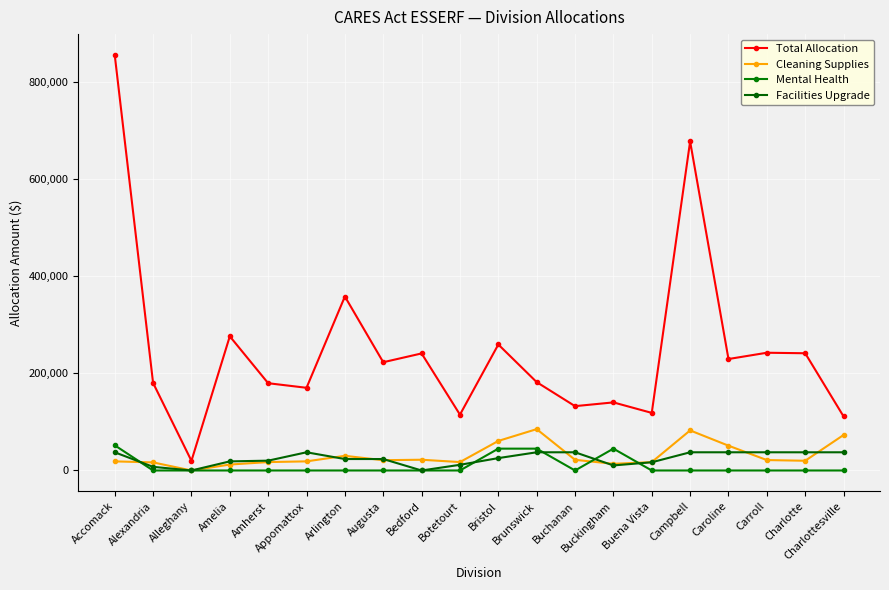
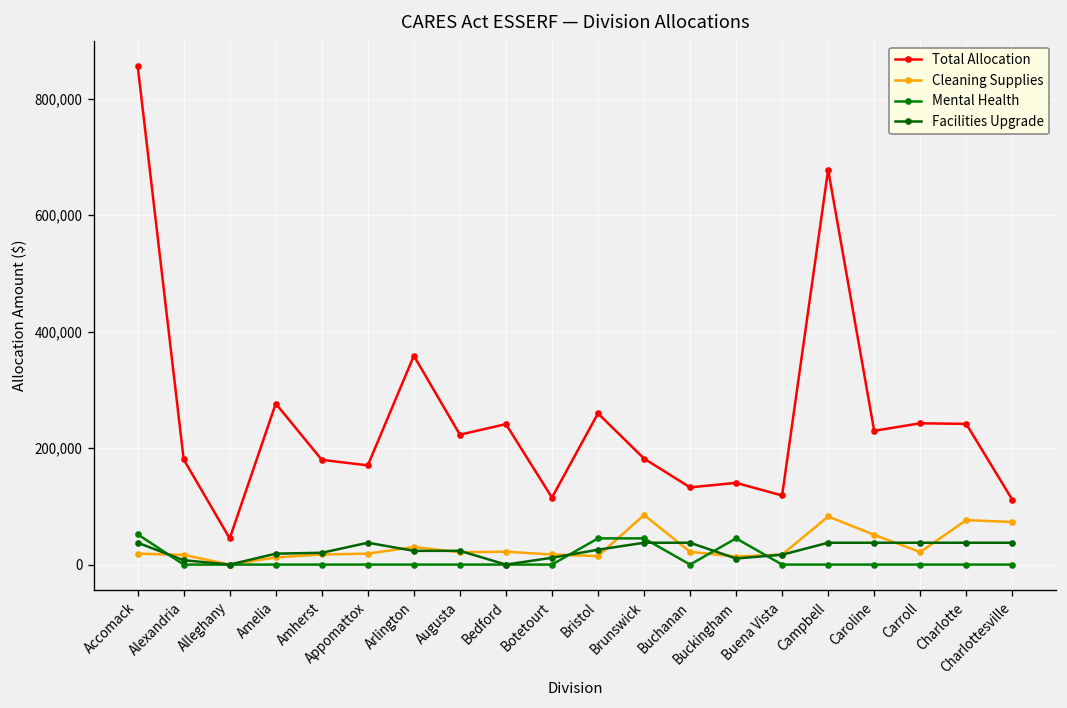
  {
    "Total Allocation": {
      "Accomack": "860,000",
      "Alexandria": "180,000",
-     "Alleghany": "20,000",
+     "Alleghany": "40,000",
      "Amelia": "280,000",
      "Amherst": "180,000",
      "Appomattox": "170,000",
      "Arlington": "360,000",
      "Augusta": "220,000",
      "Bedford": "240,000",
      "Botetourt": "120,000",
      "Bristol": "260,000",
      "Brunswick": "180,000",
      "Buchanan": "130,000",
      "Buckingham": "140,000",
      "Buena Vista": "120,000",
      "Campbell": "680,000",
      "Caroline": "230,000",
      "Carroll": "240,000",
      "Charlotte": "240,000",
      "Charlottesville": "110,000"
    },
    "Cleaning Supplies": {
      "Accomack": "20,000",
      "Alexandria": "20,000",
      "Amelia": "10,000",
      "Appomattox": "20,000",
      "Arlington": "30,000",
      "Bedford": "20,000",
      "Botetourt": "20,000",
-     "Bristol": "60,000",
+     "Bristol": "10,000",
      "Brunswick": "90,000",
      "Buchanan": "20,000",
      "Campbell": "80,000",
      "Caroline": "50,000",
      "Carroll": "20,000",
-     "Charlotte": "20,000",
+     "Charlotte": "80,000",
      "Charlottesville": "70,000"
    }
  }
